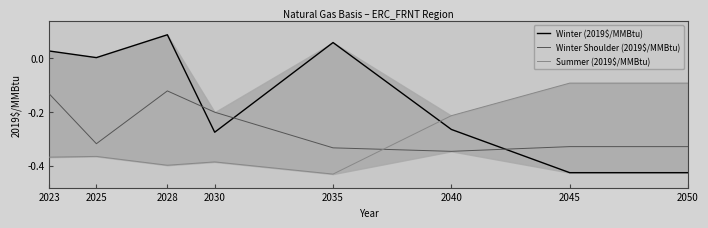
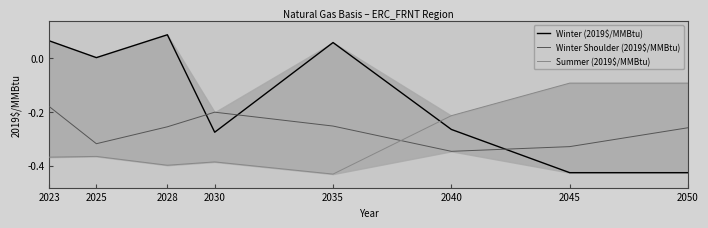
  {
    "Winter (2019$/MMBtu)": {
-     "2023": 0.02,
+     "2023": 0.06,
      "2030": -0.28,
      "2040": -0.27,
      "2045": -0.43,
      "2050": -0.43
    },
    "Winter Shoulder (2019$/MMBtu)": {
-     "2023": -0.13,
+     "2023": -0.18,
      "2025": -0.32,
-     "2028": -0.12,
-     "2035": -0.33,
+     "2028": -0.26,
+     "2035": -0.25,
      "2040": -0.35,
      "2045": -0.33,
-     "2050": -0.33
+     "2050": -0.26
    }
  }
